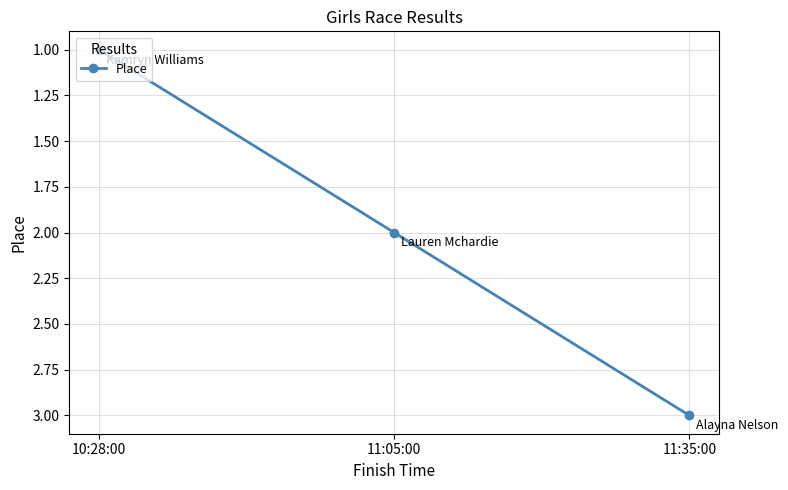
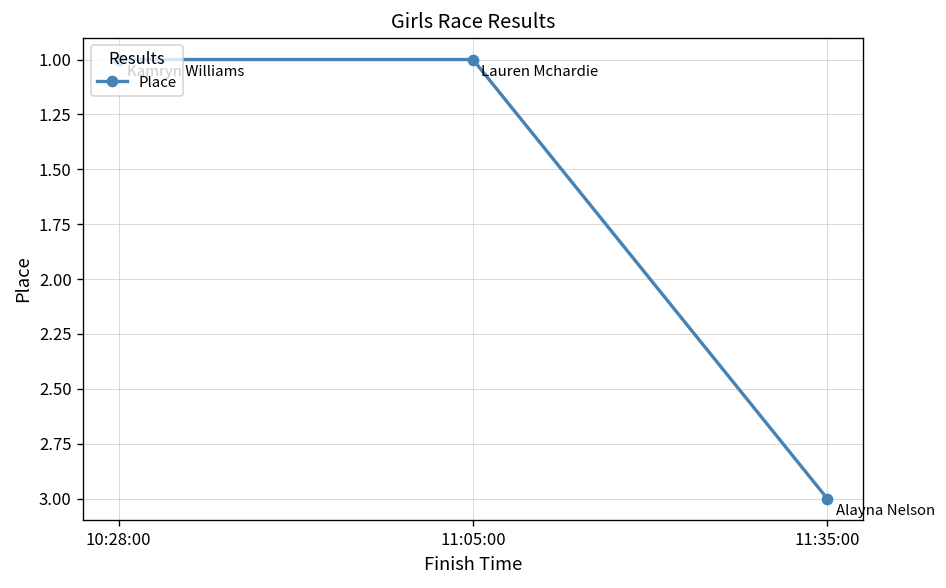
  {
-   "11:05:00": 2,
+   "11:05:00": 1,
    "11:35:00": 3
  }
